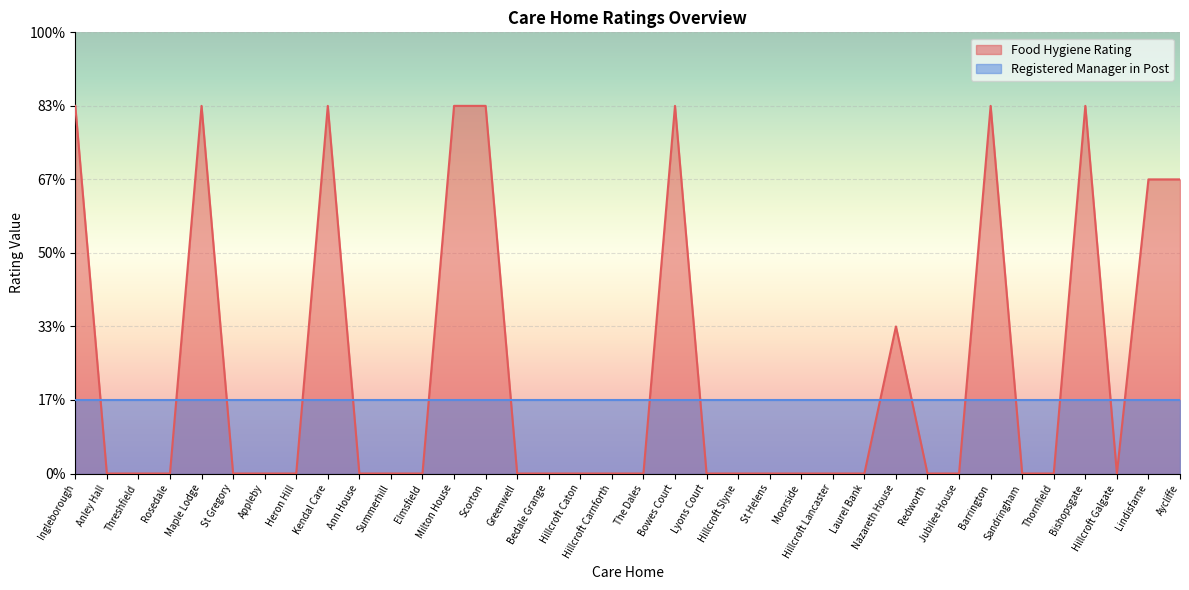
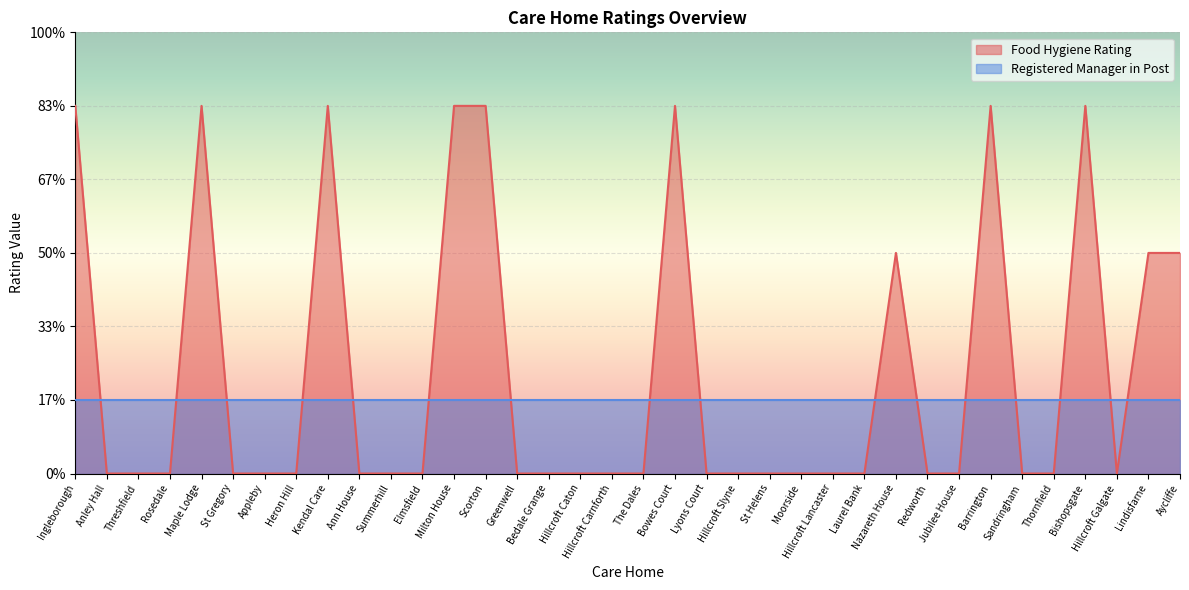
  {
    "Food Hygiene Rating": {
      "Ingleborough": "83%",
      "Anley Hall": "0%",
      "Threshfield": "0%",
      "Rosedale": "0%",
      "Maple Lodge": "83%",
      "St Gregory": "0%",
      "Appleby": "0%",
      "Heron Hill": "0%",
      "Kendal Care": "83%",
      "Ann House": "0%",
      "Summerhill": "0%",
      "Elmsfield": "0%",
      "Milton House": "83%",
      "Scorton": "83%",
      "Greenwell": "0%",
      "Bedale Grange": "0%",
      "Hillcroft Caton": "0%",
      "Hillcroft Carnforth": "0%",
      "The Dales": "0%",
      "Bowes Court": "83%",
      "Lyons Court": "0%",
      "Hillcroft Slyne": "0%",
      "St Helens": "0%",
      "Moorside": "0%",
      "Hillcroft Lancaster": "0%",
      "Laurel Bank": "0%",
-     "Nazareth House": "33%",
+     "Nazareth House": "50%",
      "Redworth": "0%",
      "Jubilee House": "0%",
      "Barrington": "83%",
      "Sandringham": "0%",
      "Thornfield": "0%",
      "Bishopsgate": "83%",
      "Hillcroft Galgate": "0%",
-     "Lindisfarne": "67%",
-     "Aycliffe": "67%"
+     "Lindisfarne": "50%",
+     "Aycliffe": "50%"
    },
    "Registered Manager in Post": {
      "Ingleborough": "17%",
      "Anley Hall": "17%",
      "Threshfield": "17%",
      "Rosedale": "17%",
      "Maple Lodge": "17%",
      "St Gregory": "17%",
      "Appleby": "17%",
      "Heron Hill": "17%",
      "Kendal Care": "17%",
      "Ann House": "17%",
      "Summerhill": "17%",
      "Elmsfield": "17%",
      "Milton House": "17%",
      "Scorton": "17%",
      "Greenwell": "17%",
      "Bedale Grange": "17%",
      "Hillcroft Caton": "17%",
      "Hillcroft Carnforth": "17%",
      "The Dales": "17%",
      "Bowes Court": "17%",
      "Lyons Court": "17%",
      "Hillcroft Slyne": "17%",
      "St Helens": "17%",
      "Moorside": "17%",
      "Hillcroft Lancaster": "17%",
      "Laurel Bank": "17%",
      "Nazareth House": "17%",
      "Redworth": "17%",
      "Jubilee House": "17%",
      "Barrington": "17%",
      "Sandringham": "17%",
      "Thornfield": "17%",
      "Bishopsgate": "17%",
      "Hillcroft Galgate": "17%",
      "Lindisfarne": "17%",
      "Aycliffe": "17%"
    }
  }
